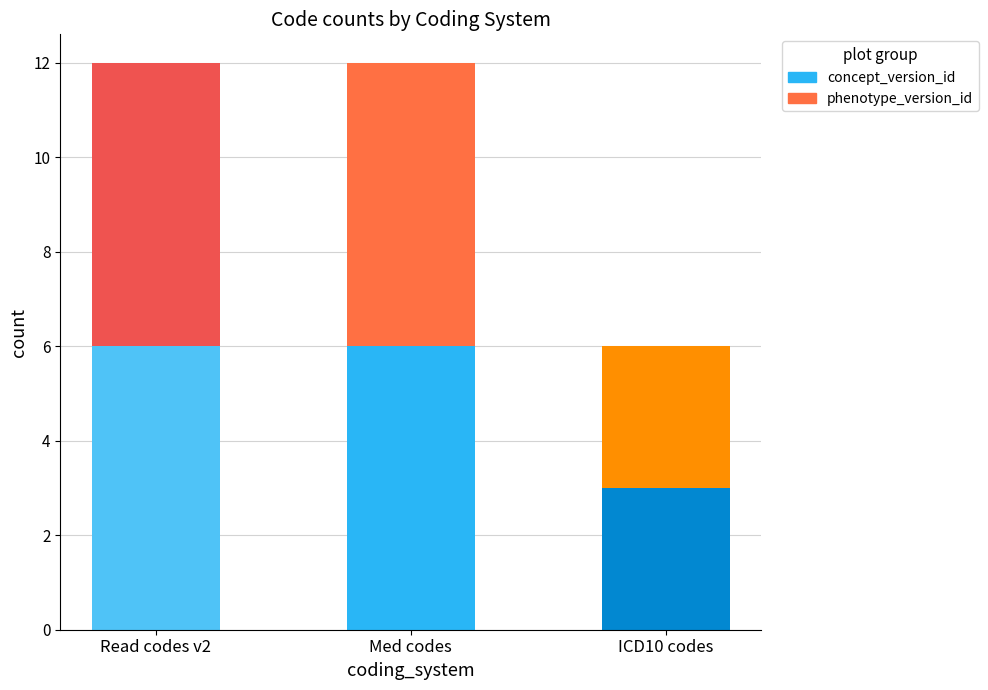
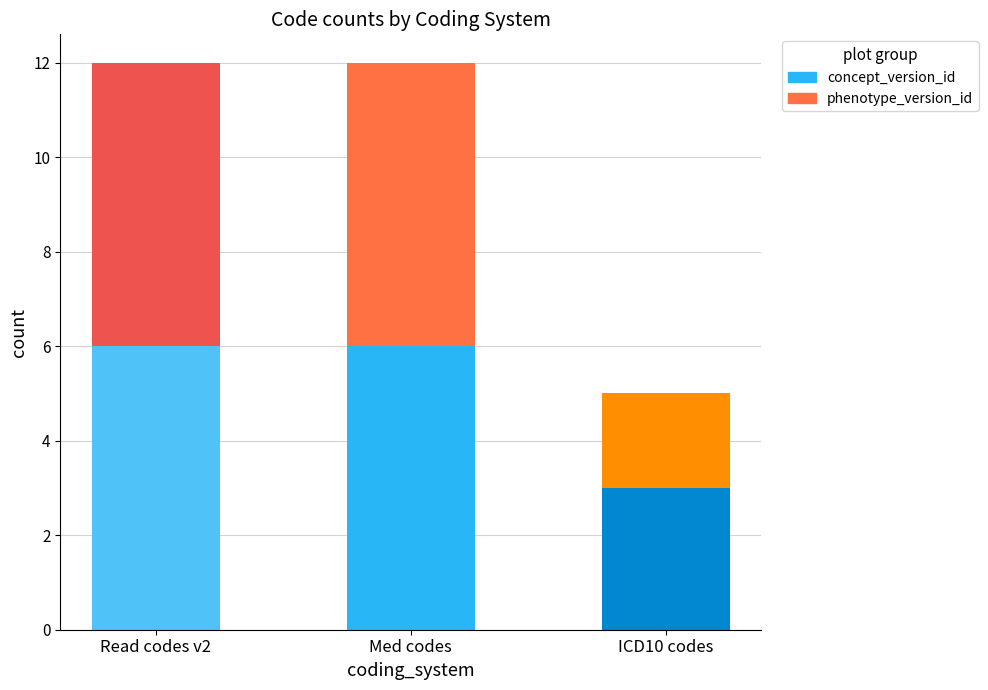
  {
    "phenotype_version_id": {
      "Read codes v2": 6,
      "Med codes": 6,
-     "ICD10 codes": 3
+     "ICD10 codes": 2
    }
  }
